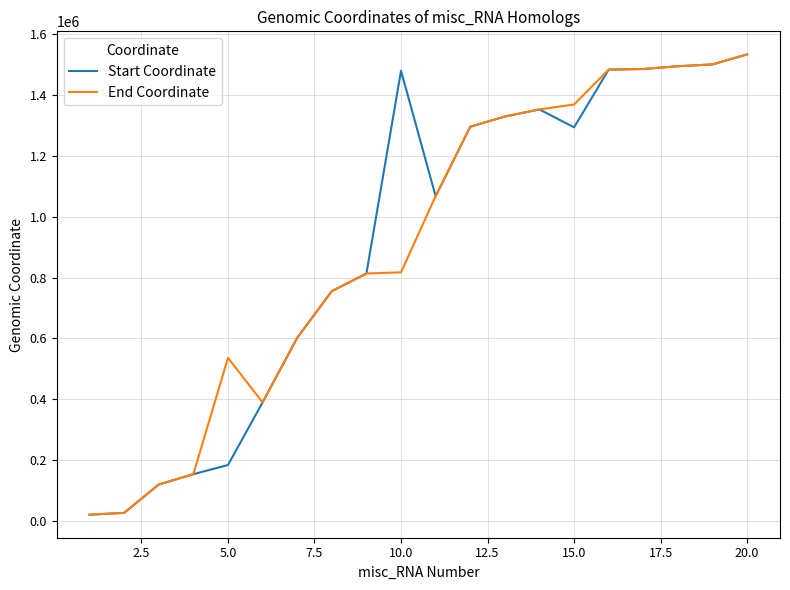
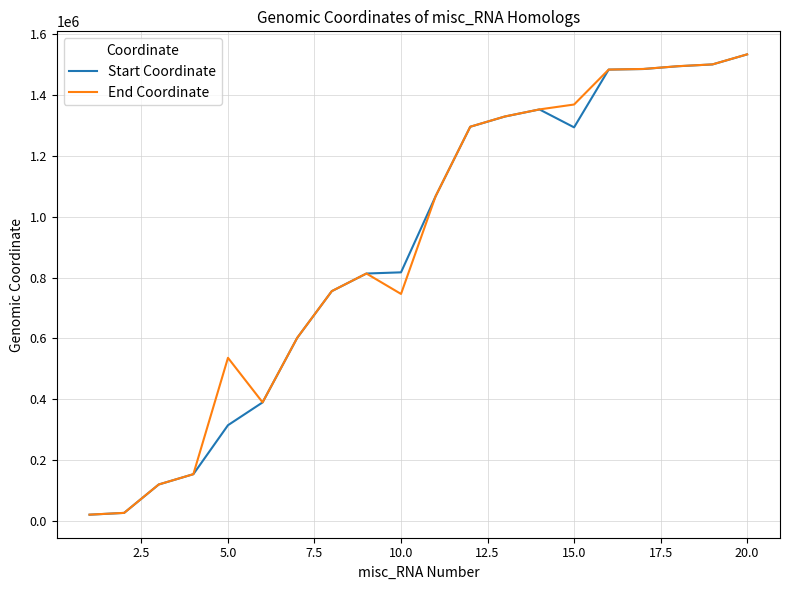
  {
    "Start Coordinate": {
-     "5.0": 180000,
-     "10.0": 1480000,
+     "5.0": 310000,
+     "10.0": 820000,
      "15.0": 1290000
    },
    "End Coordinate": {
      "5.0": 540000,
-     "10.0": 820000,
+     "10.0": 750000,
      "15.0": 1370000
    }
  }
